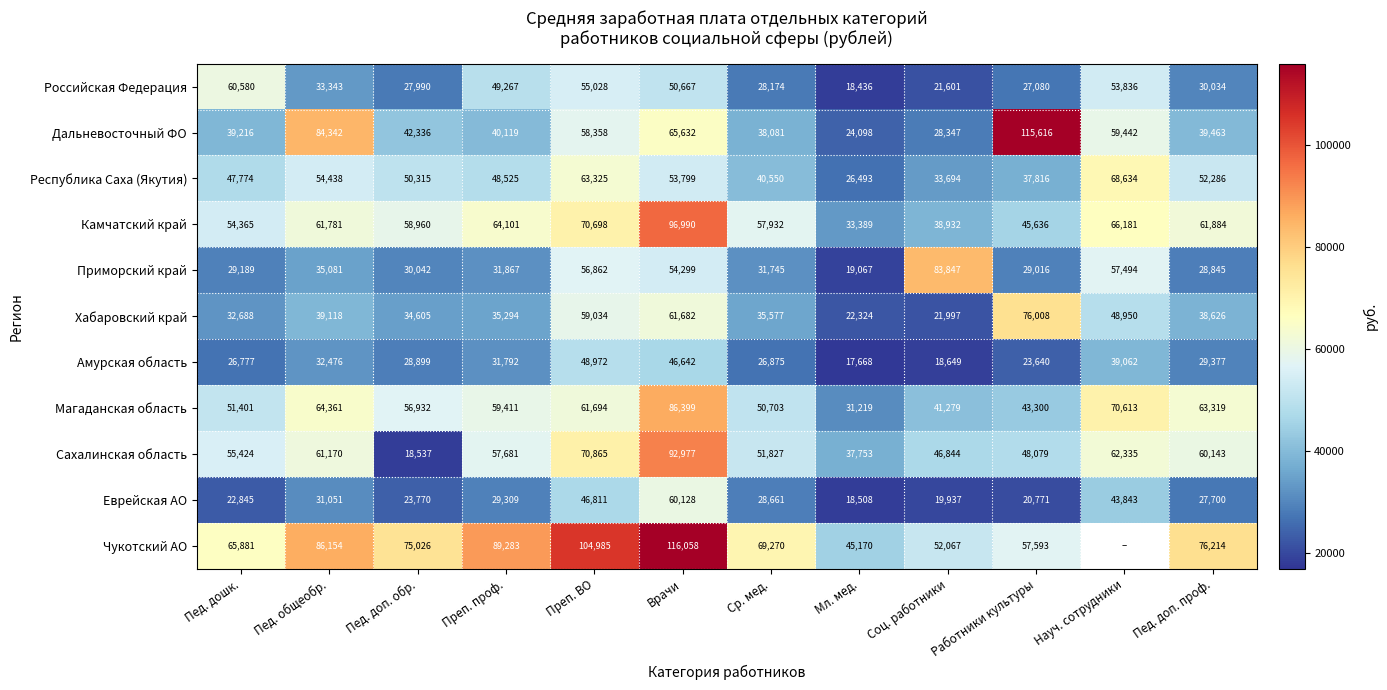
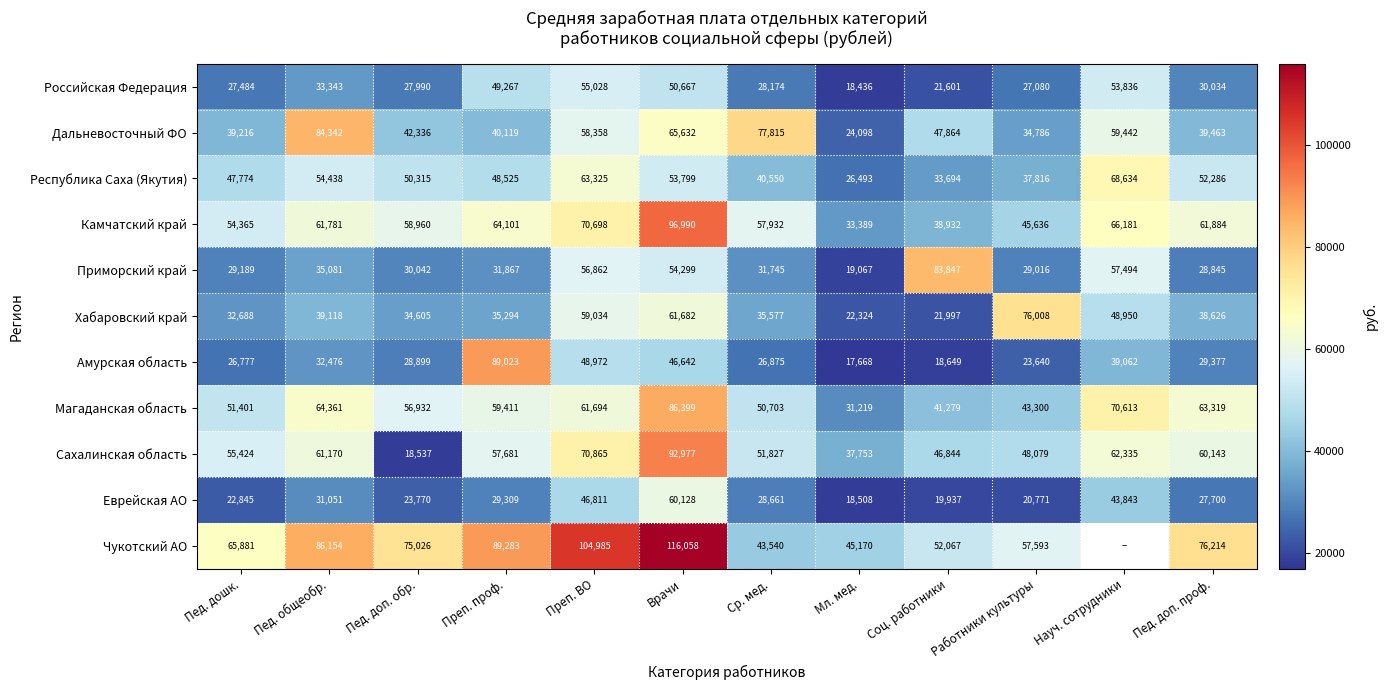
  {
    "Российская Федерация": {
-     "Пед. дошк.": "60,580",
+     "Пед. дошк.": "27,484",
      "Пед. общеобр.": "33,343",
      "Пед. доп. обр.": "27,990",
      "Преп. проф.": "49,267",
      "Преп. ВО": "55,028",
      "Врачи": "50,667",
      "Ср. мед.": "28,174",
      "Мл. мед.": "18,436",
      "Соц. работники": "21,601",
      "Работники культуры": "27,080",
      "Науч. сотрудники": "53,836",
      "Пед. доп. проф.": "30,034"
    },
    "Дальневосточный ФО": {
      "Пед. дошк.": "39,216",
      "Пед. общеобр.": "84,342",
      "Пед. доп. обр.": "42,336",
      "Преп. проф.": "40,119",
      "Преп. ВО": "58,358",
      "Врачи": "65,632",
-     "Ср. мед.": "38,081",
+     "Ср. мед.": "77,815",
      "Мл. мед.": "24,098",
-     "Соц. работники": "28,347",
-     "Работники культуры": "115,616",
+     "Соц. работники": "47,864",
+     "Работники культуры": "34,786",
      "Науч. сотрудники": "59,442",
      "Пед. доп. проф.": "39,463"
    },
    "Республика Саха (Якутия)": {
      "Пед. дошк.": "47,774",
      "Пед. общеобр.": "54,438",
      "Пед. доп. обр.": "50,315",
      "Преп. проф.": "48,525",
      "Преп. ВО": "63,325",
      "Врачи": "53,799",
      "Ср. мед.": "40,550",
      "Мл. мед.": "26,493",
      "Соц. работники": "33,694",
      "Работники культуры": "37,816",
      "Науч. сотрудники": "68,634",
      "Пед. доп. проф.": "52,286"
    },
    "Камчатский край": {
      "Пед. дошк.": "54,365",
      "Пед. общеобр.": "61,781",
      "Пед. доп. обр.": "58,960",
      "Преп. проф.": "64,101",
      "Преп. ВО": "70,698",
      "Врачи": "96,990",
      "Ср. мед.": "57,932",
      "Мл. мед.": "33,389",
      "Соц. работники": "38,932",
      "Работники культуры": "45,636",
      "Науч. сотрудники": "66,181",
      "Пед. доп. проф.": "61,884"
    },
    "Приморский край": {
      "Пед. дошк.": "29,189",
      "Пед. общеобр.": "35,081",
      "Пед. доп. обр.": "30,042",
      "Преп. проф.": "31,867",
      "Преп. ВО": "56,862",
      "Врачи": "54,299",
      "Ср. мед.": "31,745",
      "Мл. мед.": "19,067",
      "Соц. работники": "83,847",
      "Работники культуры": "29,016",
      "Науч. сотрудники": "57,494",
      "Пед. доп. проф.": "28,845"
    },
    "Хабаровский край": {
      "Пед. дошк.": "32,688",
      "Пед. общеобр.": "39,118",
      "Пед. доп. обр.": "34,605",
      "Преп. проф.": "35,294",
      "Преп. ВО": "59,034",
      "Врачи": "61,682",
      "Ср. мед.": "35,577",
      "Мл. мед.": "22,324",
      "Соц. работники": "21,997",
      "Работники культуры": "76,008",
      "Науч. сотрудники": "48,950",
      "Пед. доп. проф.": "38,626"
    },
    "Амурская область": {
      "Пед. дошк.": "26,777",
      "Пед. общеобр.": "32,476",
      "Пед. доп. обр.": "28,899",
-     "Преп. проф.": "31,792",
+     "Преп. проф.": "89,023",
      "Преп. ВО": "48,972",
      "Врачи": "46,642",
      "Ср. мед.": "26,875",
      "Мл. мед.": "17,668",
      "Соц. работники": "18,649",
      "Работники культуры": "23,640",
      "Науч. сотрудники": "39,062",
      "Пед. доп. проф.": "29,377"
    },
    "Магаданская область": {
      "Пед. дошк.": "51,401",
      "Пед. общеобр.": "64,361",
      "Пед. доп. обр.": "56,932",
      "Преп. проф.": "59,411",
      "Преп. ВО": "61,694",
      "Врачи": "86,399",
      "Ср. мед.": "50,703",
      "Мл. мед.": "31,219",
      "Соц. работники": "41,279",
      "Работники культуры": "43,300",
      "Науч. сотрудники": "70,613",
      "Пед. доп. проф.": "63,319"
    },
    "Сахалинская область": {
      "Пед. дошк.": "55,424",
      "Пед. общеобр.": "61,170",
      "Пед. доп. обр.": "18,537",
      "Преп. проф.": "57,681",
      "Преп. ВО": "70,865",
      "Врачи": "92,977",
      "Ср. мед.": "51,827",
      "Мл. мед.": "37,753",
      "Соц. работники": "46,844",
      "Работники культуры": "48,079",
      "Науч. сотрудники": "62,335",
      "Пед. доп. проф.": "60,143"
    },
    "Еврейская АО": {
      "Пед. дошк.": "22,845",
      "Пед. общеобр.": "31,051",
      "Пед. доп. обр.": "23,770",
      "Преп. проф.": "29,309",
      "Преп. ВО": "46,811",
      "Врачи": "60,128",
      "Ср. мед.": "28,661",
      "Мл. мед.": "18,508",
      "Соц. работники": "19,937",
      "Работники культуры": "20,771",
      "Науч. сотрудники": "43,843",
      "Пед. доп. проф.": "27,700"
    },
    "Чукотский АО": {
      "Пед. дошк.": "65,881",
      "Пед. общеобр.": "86,154",
      "Пед. доп. обр.": "75,026",
      "Преп. проф.": "89,283",
      "Преп. ВО": "104,985",
      "Врачи": "116,058",
-     "Ср. мед.": "69,270",
+     "Ср. мед.": "43,540",
      "Мл. мед.": "45,170",
      "Соц. работники": "52,067",
      "Работники культуры": "57,593",
      "Пед. доп. проф.": "76,214"
    }
  }
